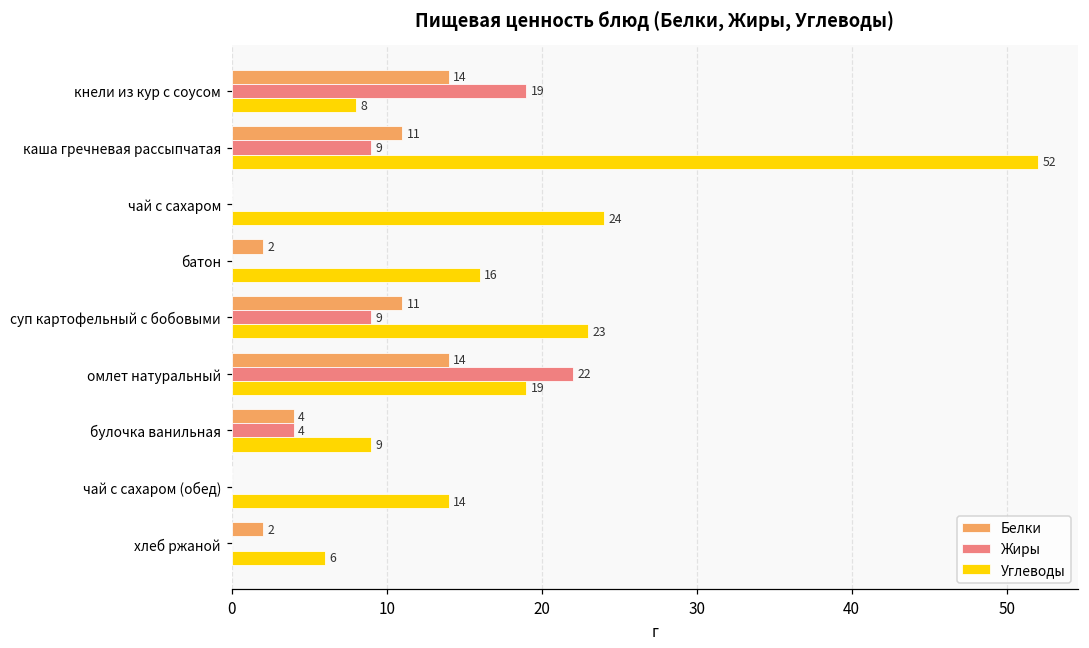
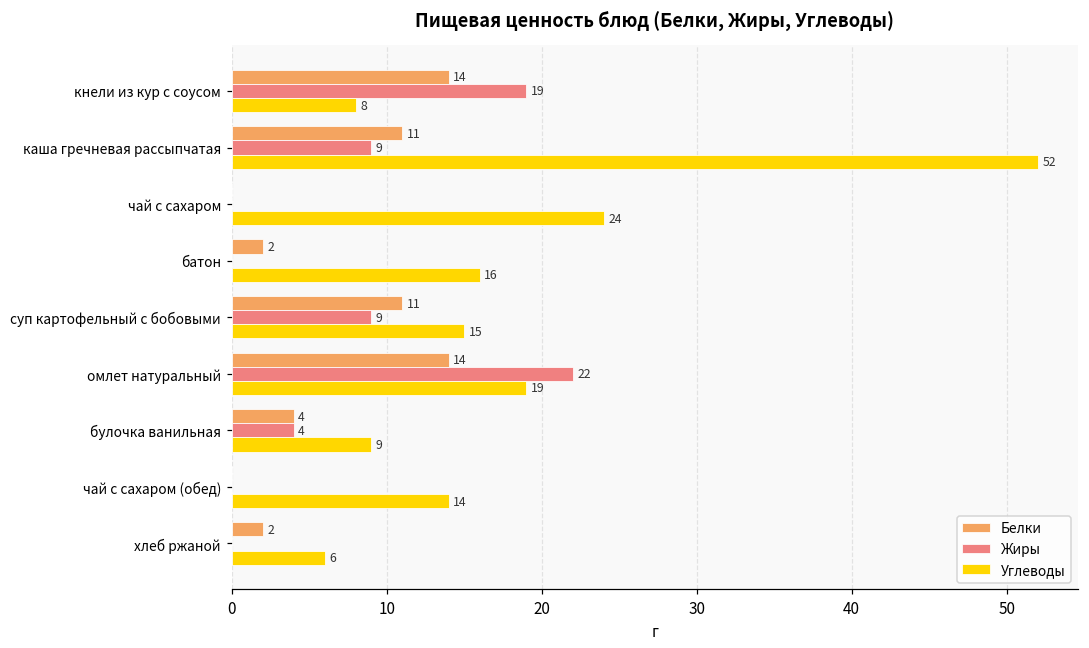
  {
    "Углеводы": {
      "кнели из кур с соусом": 8,
      "каша гречневая рассыпчатая": 52,
      "чай с сахаром": 24,
      "батон": 16,
-     "суп картофельный с бобовыми": 23,
+     "суп картофельный с бобовыми": 15,
      "омлет натуральный": 19,
      "булочка ванильная": 9,
      "чай с сахаром (обед)": 14,
      "хлеб ржаной": 6
    }
  }
